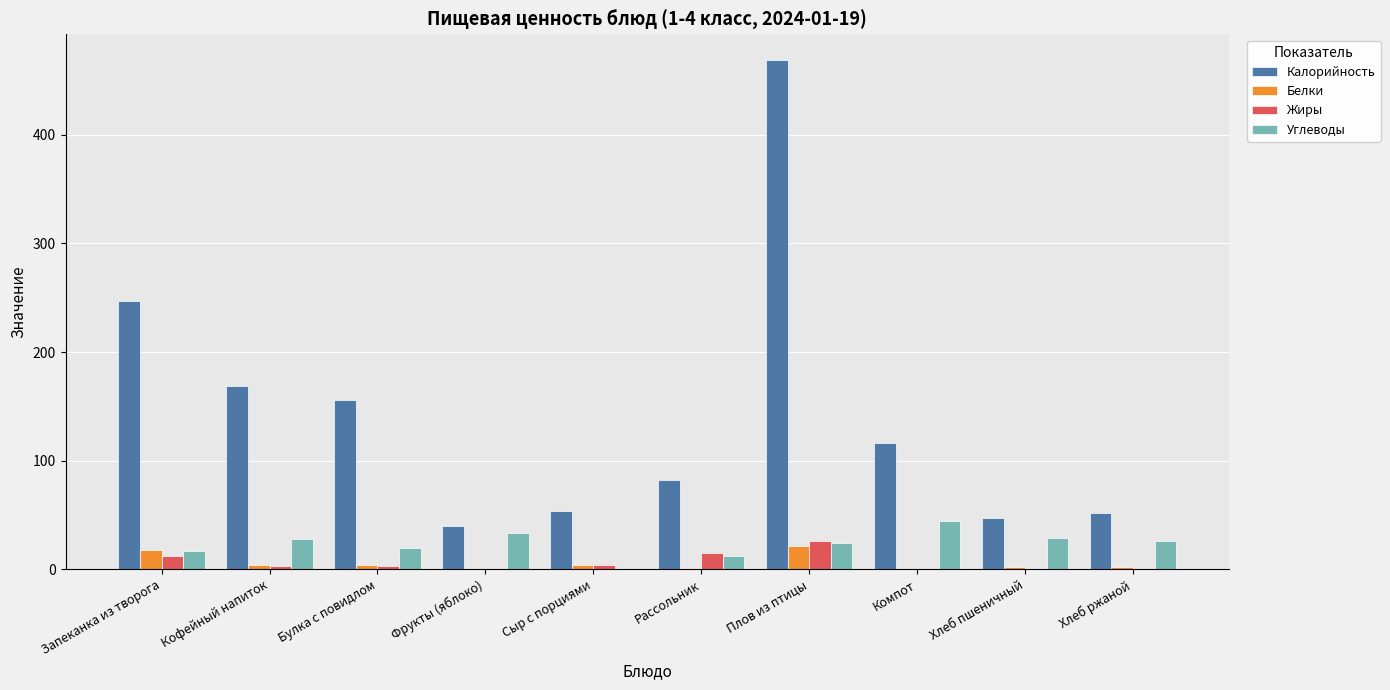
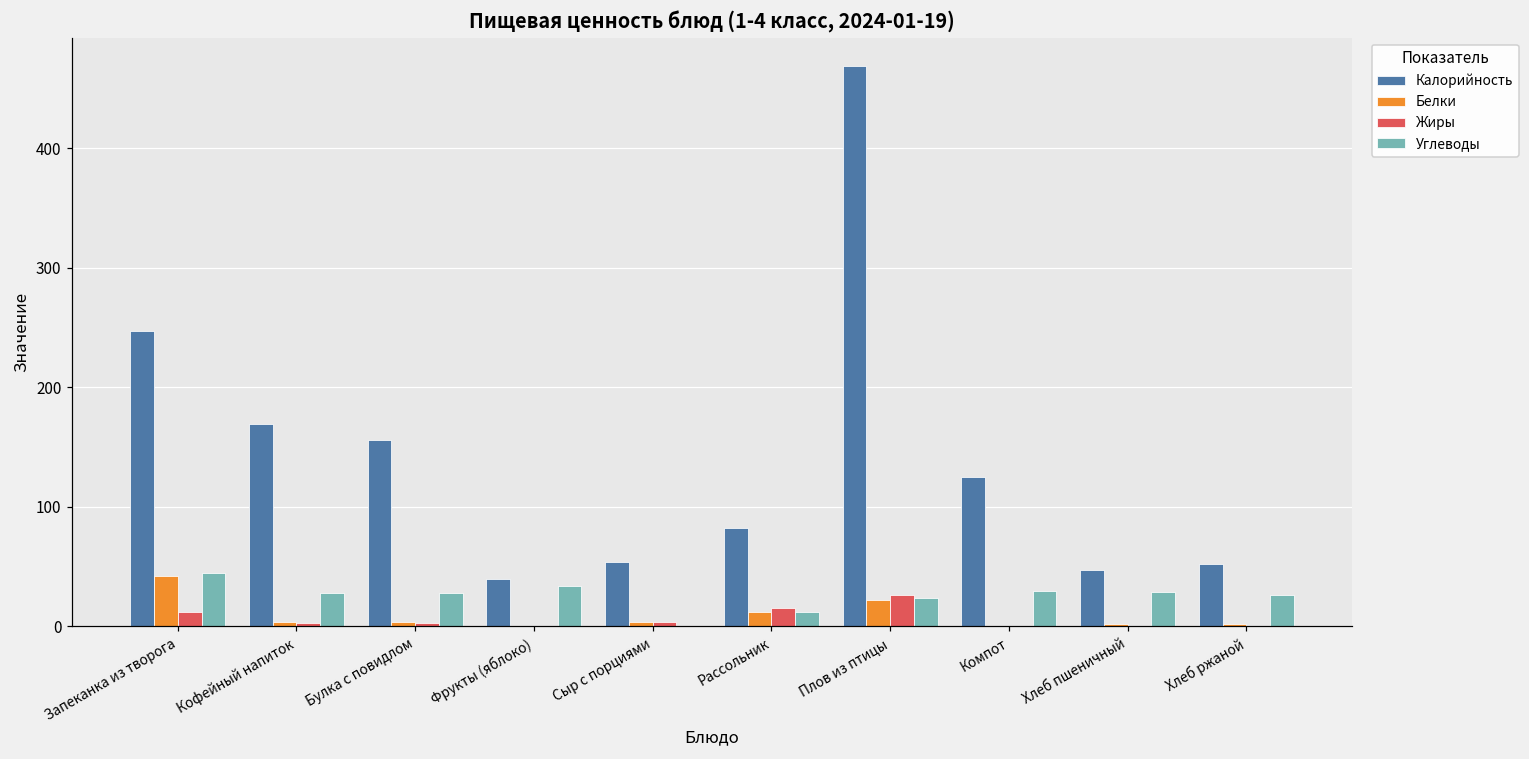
  {
    "Калорийность": {
      "Запеканка из творога": 247,
      "Кофейный напиток": 169,
      "Булка с повидлом": 156,
      "Фрукты (яблоко)": 40,
      "Сыр с порциями": 54,
      "Рассольник": 82,
      "Плов из птицы": 469,
-     "Компот": 116,
+     "Компот": 125,
      "Хлеб пшеничный": 47,
      "Хлеб ржаной": 52
    },
    "Белки": {
-     "Запеканка из творога": 18,
+     "Запеканка из творога": 42,
      "Кофейный напиток": 4,
      "Булка с повидлом": 4,
      "Фрукты (яблоко)": 0,
      "Сыр с порциями": 4,
-     "Рассольник": 1,
+     "Рассольник": 12,
      "Плов из птицы": 22,
      "Компот": 0
    },
    "Жиры": {
      "Запеканка из творога": 12,
      "Кофейный напиток": 3,
      "Булка с повидлом": 3,
      "Фрукты (яблоко)": 0,
      "Сыр с порциями": 4,
      "Рассольник": 15,
      "Плов из птицы": 26,
      "Компот": 0,
      "Хлеб пшеничный": 0,
      "Хлеб ржаной": 0
    },
    "Углеводы": {
-     "Запеканка из творога": 17,
+     "Запеканка из творога": 45,
      "Кофейный напиток": 28,
-     "Булка с повидлом": 20,
+     "Булка с повидлом": 28,
      "Фрукты (яблоко)": 34,
      "Сыр с порциями": 0,
      "Рассольник": 12,
      "Плов из птицы": 24,
-     "Компот": 45,
+     "Компот": 30,
      "Хлеб пшеничный": 29,
      "Хлеб ржаной": 26
    }
  }
